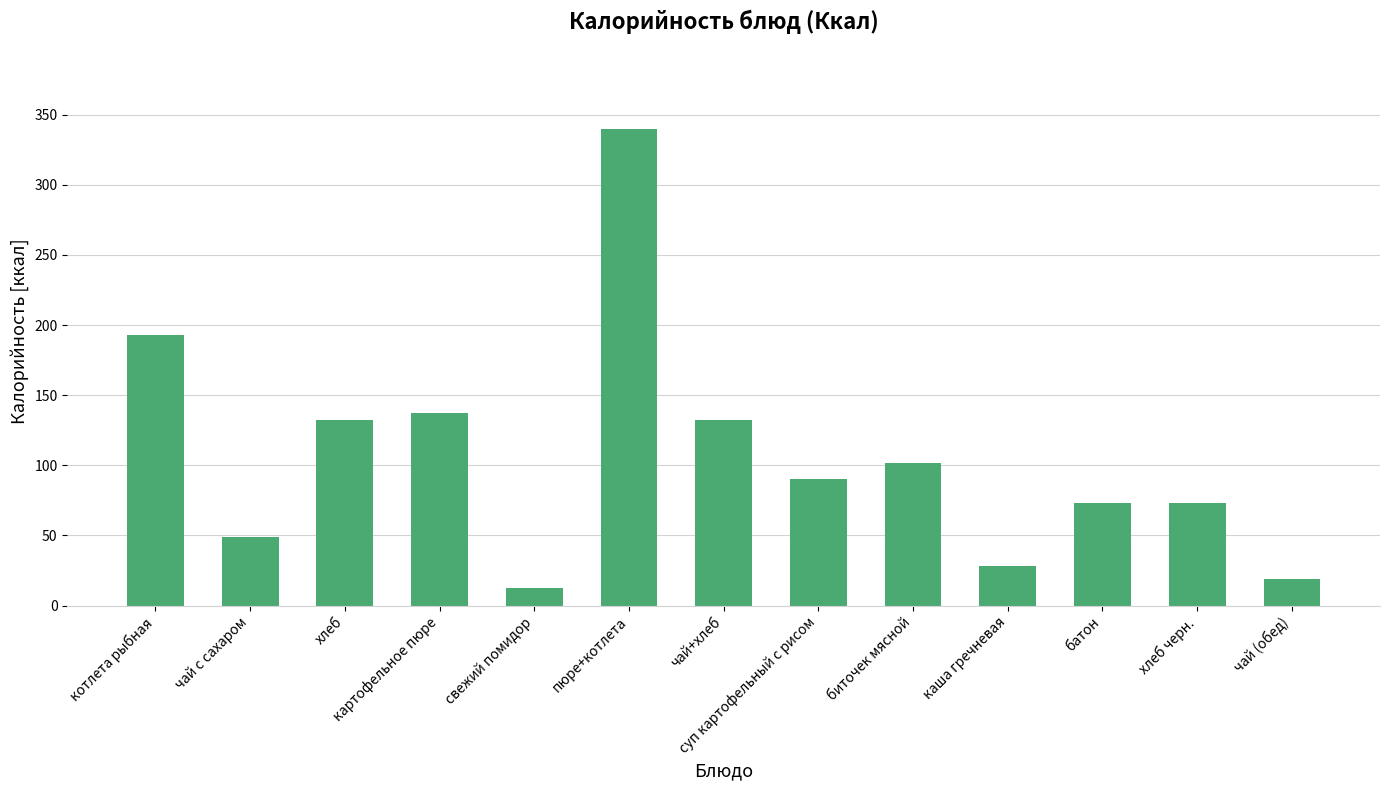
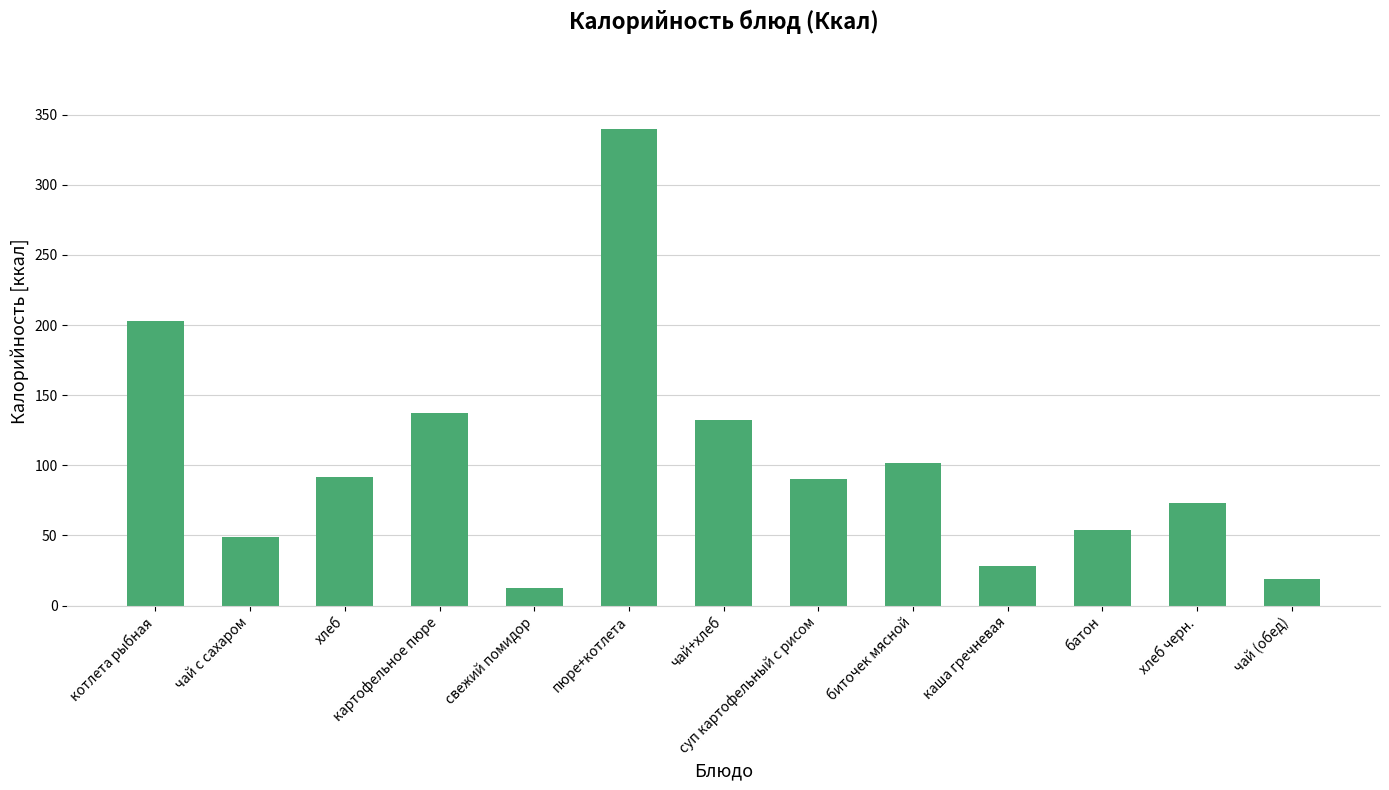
  {
-   "котлета рыбная": 193,
+   "котлета рыбная": 203,
    "чай с сахаром": 49,
-   "хлеб": 132,
+   "хлеб": 92,
    "картофельное пюре": 137,
    "свежий помидор": 13,
    "пюре+котлета": 340,
    "чай+хлеб": 132,
    "суп картофельный с рисом": 90,
    "биточек мясной": 102,
    "каша гречневая": 28,
-   "батон": 73,
+   "батон": 54,
    "хлеб черн.": 73,
    "чай (обед)": 19
  }
